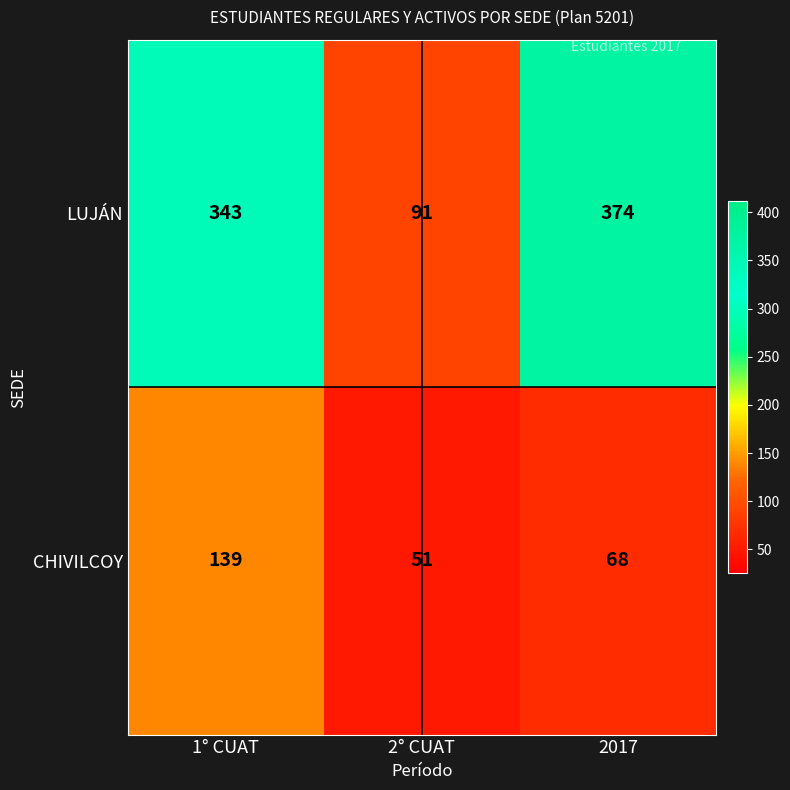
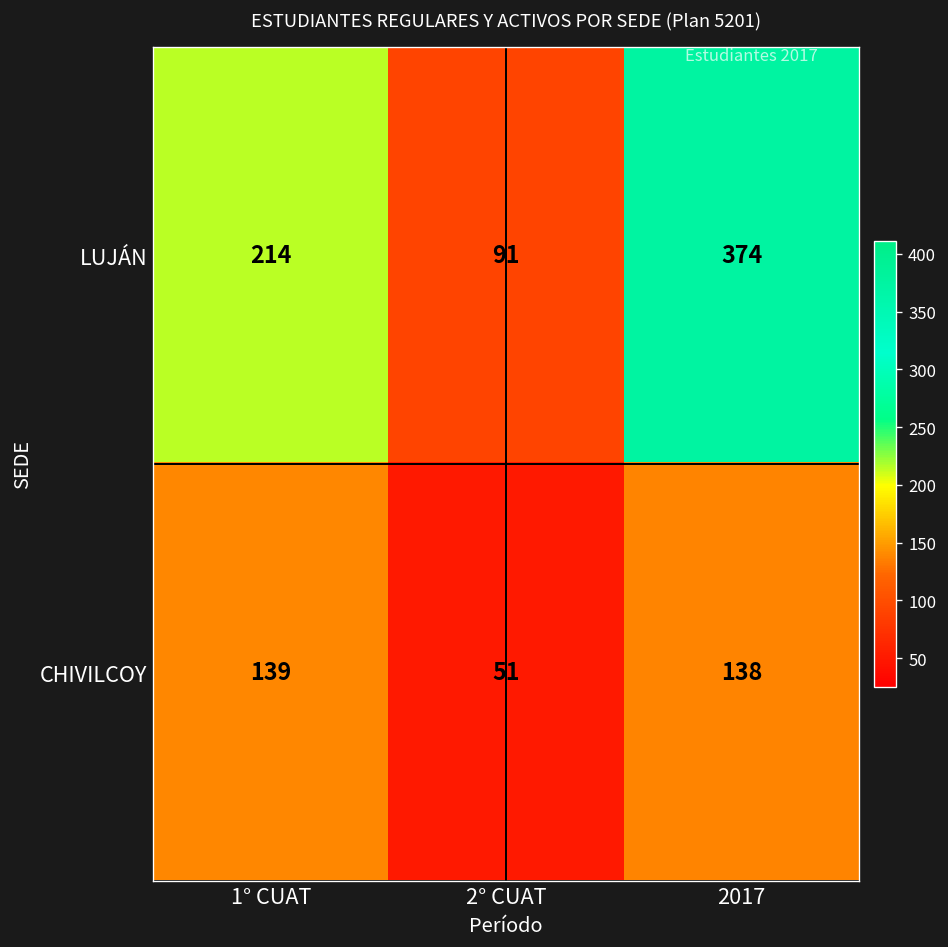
  {
    "LUJÁN": {
-     "1° CUAT": 343,
+     "1° CUAT": 214,
      "2° CUAT": 91,
      "2017": 374
    },
    "CHIVILCOY": {
      "1° CUAT": 139,
      "2° CUAT": 51,
-     "2017": 68
+     "2017": 138
    }
  }
